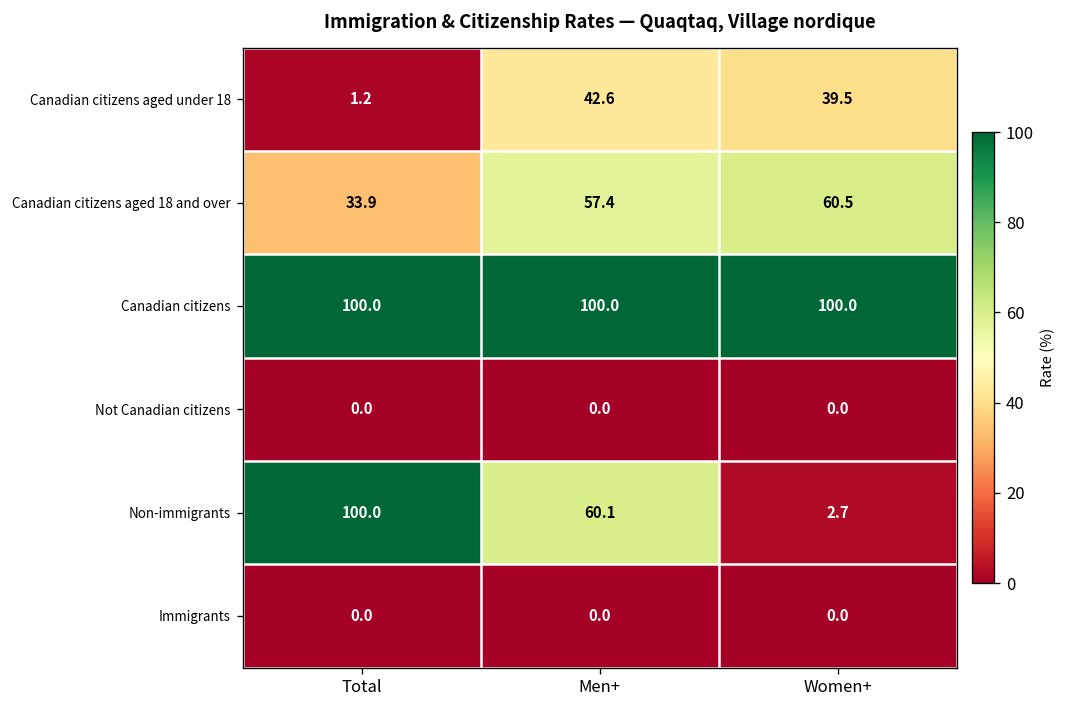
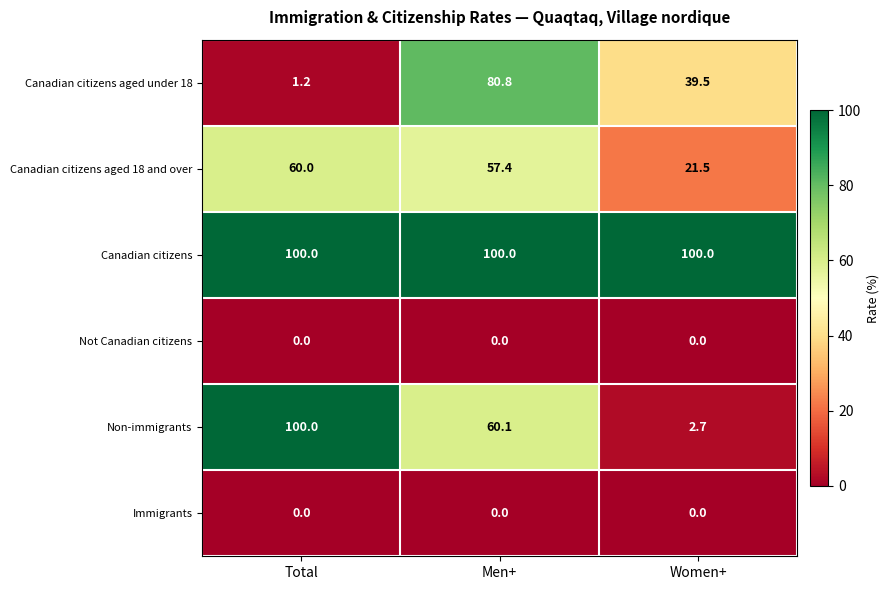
  {
    "Canadian citizens aged under 18": {
      "Total": 1.2,
-     "Men+": 42.6,
+     "Men+": 80.8,
      "Women+": 39.5
    },
    "Canadian citizens aged 18 and over": {
-     "Total": 33.9,
+     "Total": 60.0,
      "Men+": 57.4,
-     "Women+": 60.5
+     "Women+": 21.5
    },
    "Canadian citizens": {
      "Total": 100.0,
      "Men+": 100.0,
      "Women+": 100.0
    },
    "Not Canadian citizens": {
      "Total": 0.0,
      "Men+": 0.0,
      "Women+": 0.0
    },
    "Non-immigrants": {
      "Total": 100.0,
      "Men+": 60.1,
      "Women+": 2.7
    },
    "Immigrants": {
      "Total": 0.0,
      "Men+": 0.0,
      "Women+": 0.0
    }
  }
